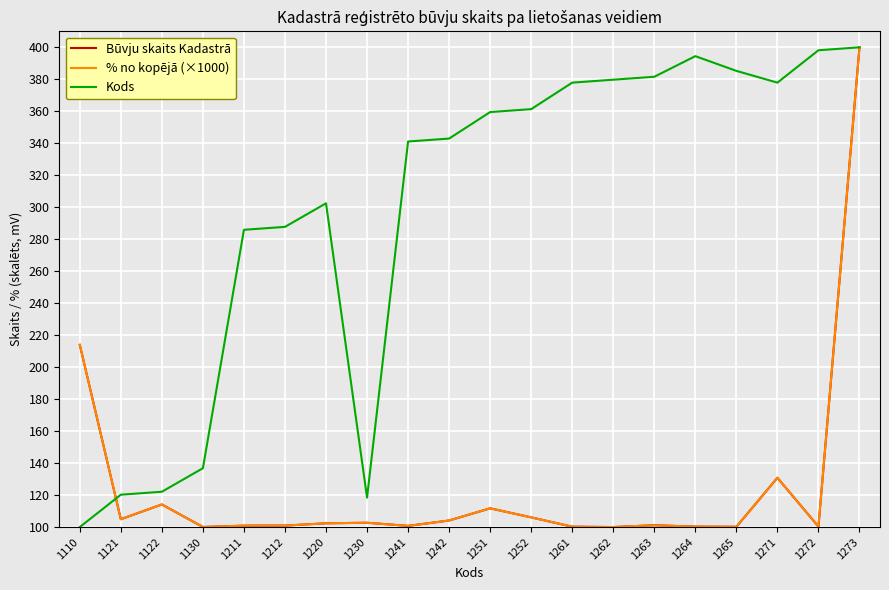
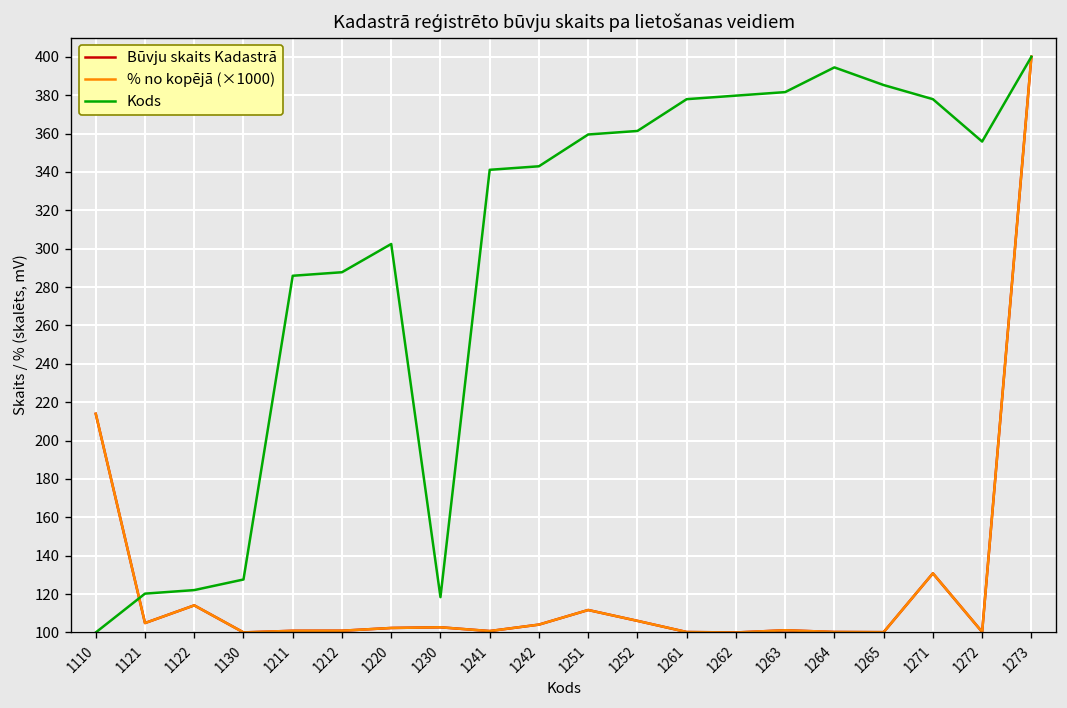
  {
    "% no kopējā (×1000)": {
      "1110": 214,
      "1121": 105,
      "1122": 114,
      "1130": 100,
      "1211": 101,
      "1212": 101,
      "1220": 102,
      "1230": 103,
      "1241": 101,
      "1242": 104,
      "1251": 112,
      "1252": 106,
      "1261": 100,
      "1262": 100,
      "1263": 101,
      "1264": 100,
      "1265": 100,
      "1271": 131,
      "1272": 100
    },
    "Kods": {
      "1110": 100,
      "1121": 120,
      "1122": 122,
-     "1130": 137,
+     "1130": 128,
      "1211": 286,
      "1212": 288,
      "1220": 302,
      "1230": 118,
      "1241": 341,
      "1242": 343,
      "1251": 360,
      "1252": 361,
      "1261": 378,
      "1262": 380,
      "1263": 382,
      "1264": 394,
      "1265": 385,
      "1271": 378,
-     "1272": 398
+     "1272": 356
    }
  }
